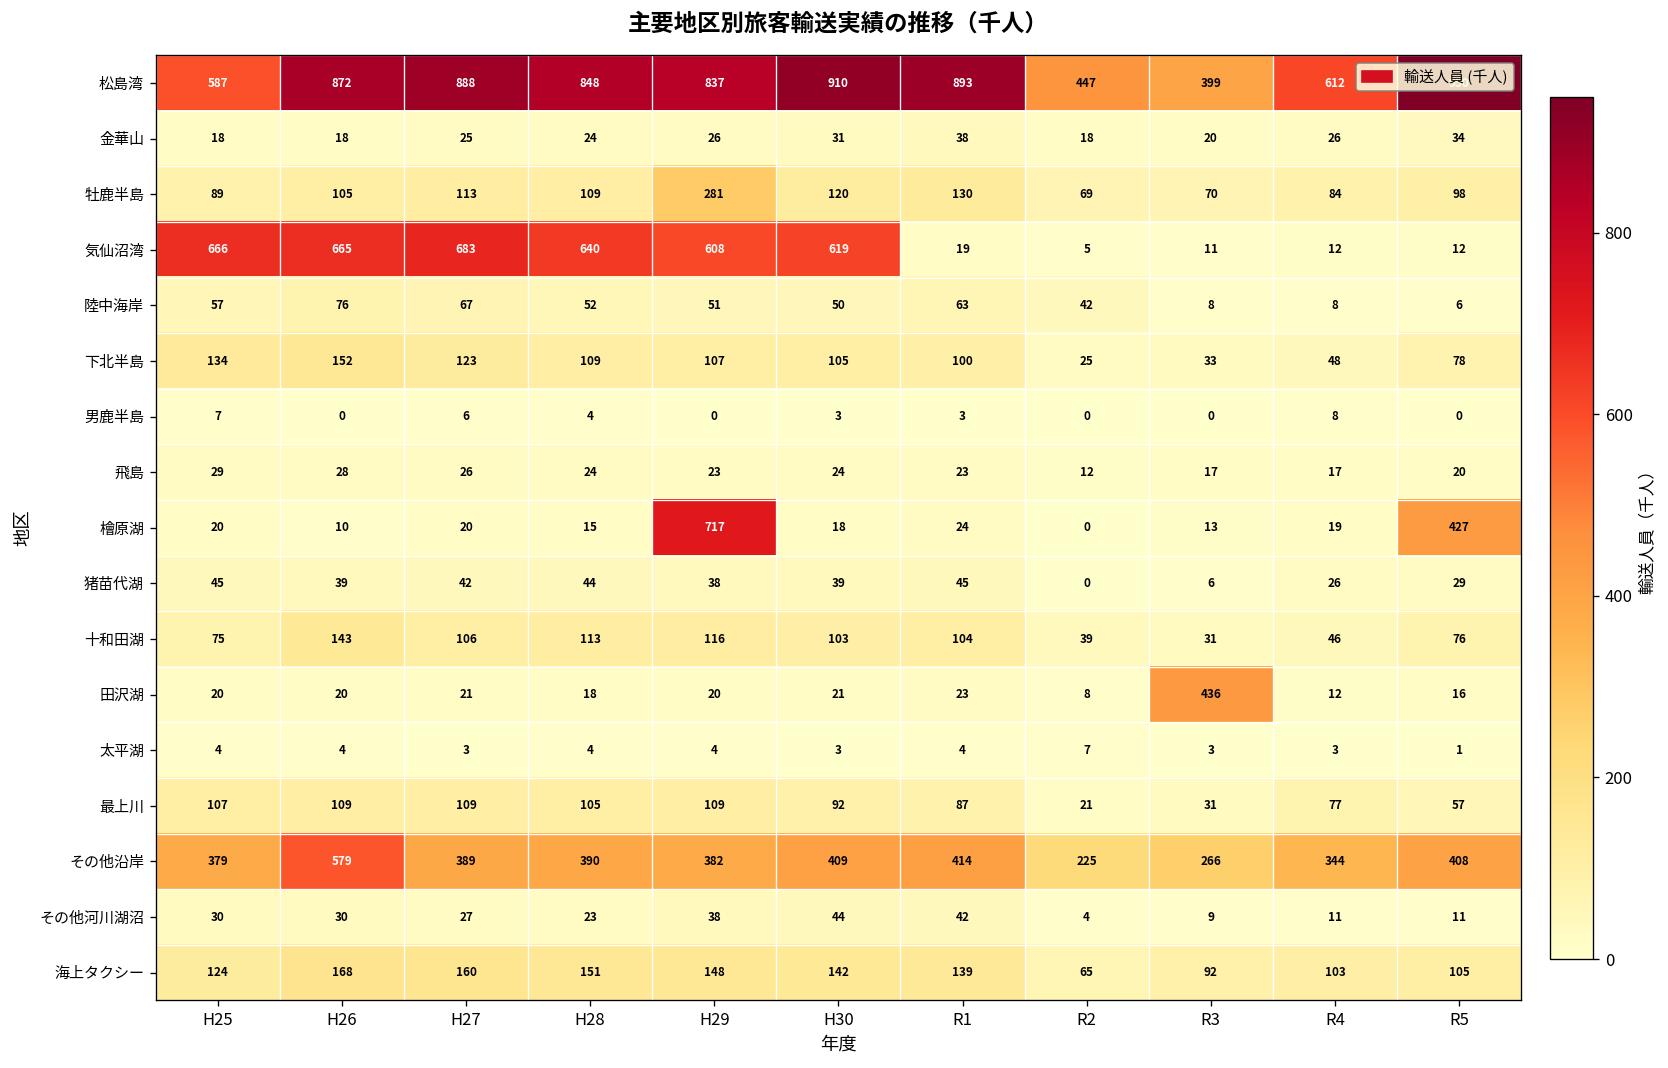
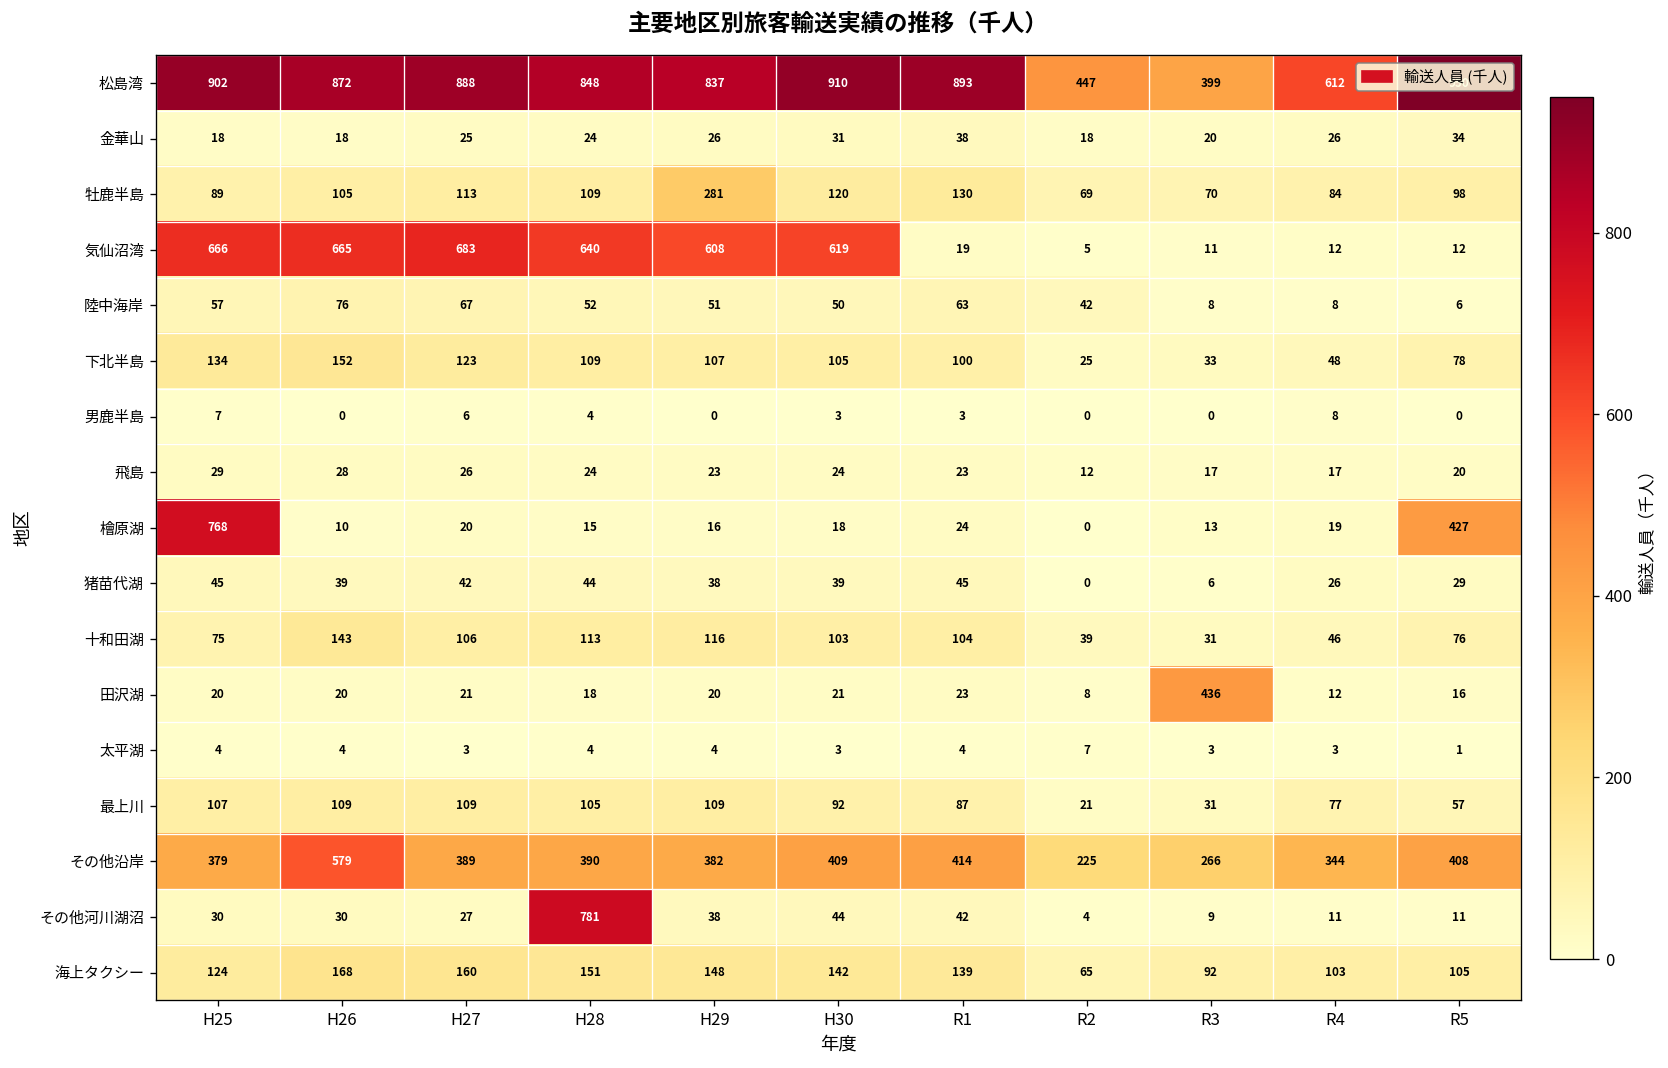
  {
    "松島湾": {
-     "H25": 587,
+     "H25": 902,
      "H26": 872,
      "H27": 888,
      "H28": 848,
      "H29": 837,
      "H30": 910,
      "R1": 893,
      "R2": 447,
      "R3": 399,
      "R4": 612
    },
    "金華山": {
      "H25": 18,
      "H26": 18,
      "H27": 25,
      "H28": 24,
      "H29": 26,
      "H30": 31,
      "R1": 38,
      "R2": 18,
      "R3": 20,
      "R4": 26,
      "R5": 34
    },
    "牡鹿半島": {
      "H25": 89,
      "H26": 105,
      "H27": 113,
      "H28": 109,
      "H29": 281,
      "H30": 120,
      "R1": 130,
      "R2": 69,
      "R3": 70,
      "R4": 84,
      "R5": 98
    },
    "気仙沼湾": {
      "H25": 666,
      "H26": 665,
      "H27": 683,
      "H28": 640,
      "H29": 608,
      "H30": 619,
      "R1": 19,
      "R2": 5,
      "R3": 11,
      "R4": 12,
      "R5": 12
    },
    "陸中海岸": {
      "H25": 57,
      "H26": 76,
      "H27": 67,
      "H28": 52,
      "H29": 51,
      "H30": 50,
      "R1": 63,
      "R2": 42,
      "R3": 8,
      "R4": 8,
      "R5": 6
    },
    "下北半島": {
      "H25": 134,
      "H26": 152,
      "H27": 123,
      "H28": 109,
      "H29": 107,
      "H30": 105,
      "R1": 100,
      "R2": 25,
      "R3": 33,
      "R4": 48,
      "R5": 78
    },
    "男鹿半島": {
      "H25": 7,
      "H26": 0,
      "H27": 6,
      "H28": 4,
      "H29": 0,
      "H30": 3,
      "R1": 3,
      "R2": 0,
      "R3": 0,
      "R4": 8,
      "R5": 0
    },
    "飛島": {
      "H25": 29,
      "H26": 28,
      "H27": 26,
      "H28": 24,
      "H29": 23,
      "H30": 24,
      "R1": 23,
      "R2": 12,
      "R3": 17,
      "R4": 17,
      "R5": 20
    },
    "檜原湖": {
-     "H25": 20,
+     "H25": 768,
      "H26": 10,
      "H27": 20,
      "H28": 15,
-     "H29": 717,
+     "H29": 16,
      "H30": 18,
      "R1": 24,
      "R2": 0,
      "R3": 13,
      "R4": 19,
      "R5": 427
    },
    "猪苗代湖": {
      "H25": 45,
      "H26": 39,
      "H27": 42,
      "H28": 44,
      "H29": 38,
      "H30": 39,
      "R1": 45,
      "R2": 0,
      "R3": 6,
      "R4": 26,
      "R5": 29
    },
    "十和田湖": {
      "H25": 75,
      "H26": 143,
      "H27": 106,
      "H28": 113,
      "H29": 116,
      "H30": 103,
      "R1": 104,
      "R2": 39,
      "R3": 31,
      "R4": 46,
      "R5": 76
    },
    "田沢湖": {
      "H25": 20,
      "H26": 20,
      "H27": 21,
      "H28": 18,
      "H29": 20,
      "H30": 21,
      "R1": 23,
      "R2": 8,
      "R3": 436,
      "R4": 12,
      "R5": 16
    },
    "太平湖": {
      "H25": 4,
      "H26": 4,
      "H27": 3,
      "H28": 4,
      "H29": 4,
      "H30": 3,
      "R1": 4,
      "R2": 7,
      "R3": 3,
      "R4": 3,
      "R5": 1
    },
    "最上川": {
      "H25": 107,
      "H26": 109,
      "H27": 109,
      "H28": 105,
      "H29": 109,
      "H30": 92,
      "R1": 87,
      "R2": 21,
      "R3": 31,
      "R4": 77,
      "R5": 57
    },
    "その他沿岸": {
      "H25": 379,
      "H26": 579,
      "H27": 389,
      "H28": 390,
      "H29": 382,
      "H30": 409,
      "R1": 414,
      "R2": 225,
      "R3": 266,
      "R4": 344,
      "R5": 408
    },
    "その他河川湖沼": {
      "H25": 30,
      "H26": 30,
      "H27": 27,
-     "H28": 23,
+     "H28": 781,
      "H29": 38,
      "H30": 44,
      "R1": 42,
      "R2": 4,
      "R3": 9,
      "R4": 11,
      "R5": 11
    },
    "海上タクシー": {
      "H25": 124,
      "H26": 168,
      "H27": 160,
      "H28": 151,
      "H29": 148,
      "H30": 142,
      "R1": 139,
      "R2": 65,
      "R3": 92,
      "R4": 103,
      "R5": 105
    }
  }
